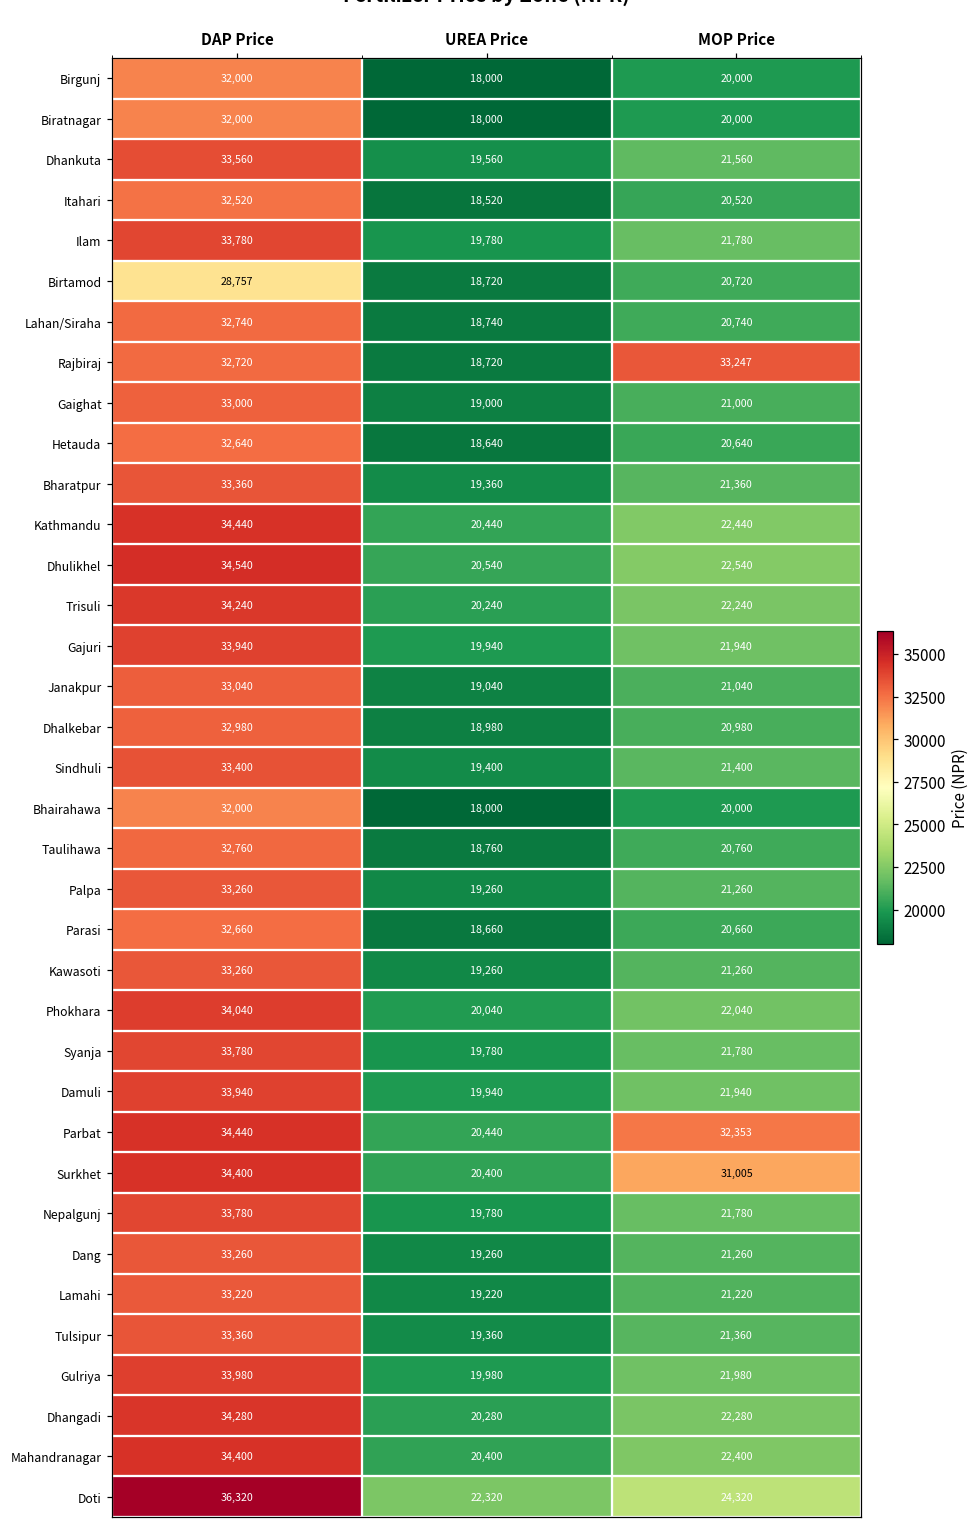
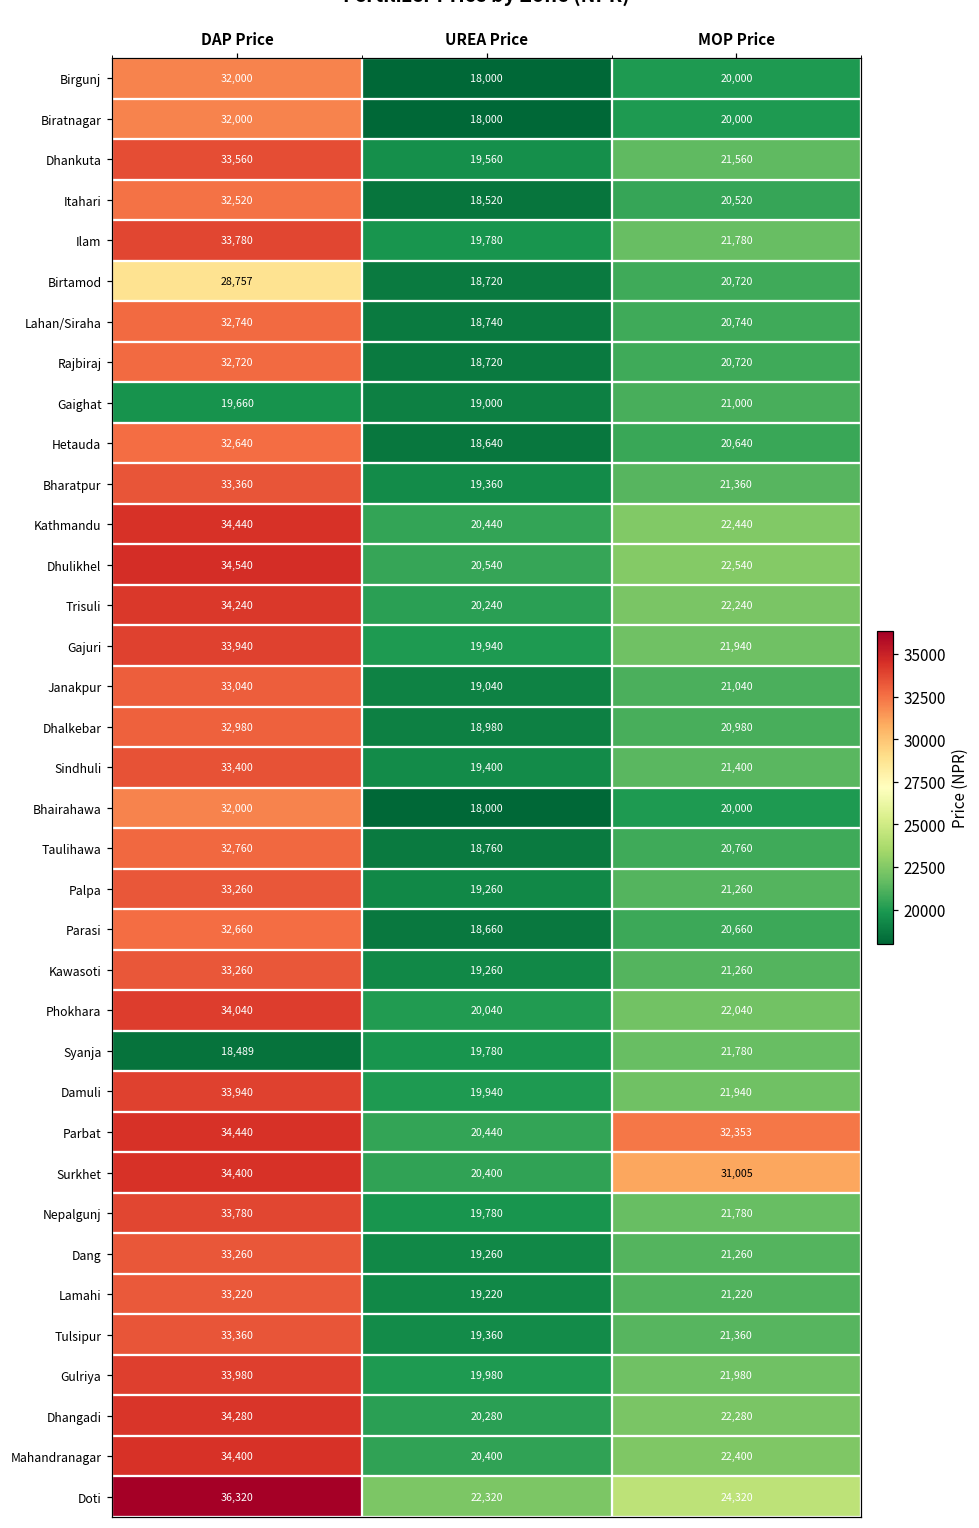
  {
    "Birgunj": {
      "DAP Price": "32,000",
      "UREA Price": "18,000",
      "MOP Price": "20,000"
    },
    "Biratnagar": {
      "DAP Price": "32,000",
      "UREA Price": "18,000",
      "MOP Price": "20,000"
    },
    "Dhankuta": {
      "DAP Price": "33,560",
      "UREA Price": "19,560",
      "MOP Price": "21,560"
    },
    "Itahari": {
      "DAP Price": "32,520",
      "UREA Price": "18,520",
      "MOP Price": "20,520"
    },
    "Ilam": {
      "DAP Price": "33,780",
      "UREA Price": "19,780",
      "MOP Price": "21,780"
    },
    "Birtamod": {
      "DAP Price": "28,757",
      "UREA Price": "18,720",
      "MOP Price": "20,720"
    },
    "Lahan/Siraha": {
      "DAP Price": "32,740",
      "UREA Price": "18,740",
      "MOP Price": "20,740"
    },
    "Rajbiraj": {
      "DAP Price": "32,720",
      "UREA Price": "18,720",
-     "MOP Price": "33,247"
+     "MOP Price": "20,720"
    },
    "Gaighat": {
-     "DAP Price": "33,000",
+     "DAP Price": "19,660",
      "UREA Price": "19,000",
      "MOP Price": "21,000"
    },
    "Hetauda": {
      "DAP Price": "32,640",
      "UREA Price": "18,640",
      "MOP Price": "20,640"
    },
    "Bharatpur": {
      "DAP Price": "33,360",
      "UREA Price": "19,360",
      "MOP Price": "21,360"
    },
    "Kathmandu": {
      "DAP Price": "34,440",
      "UREA Price": "20,440",
      "MOP Price": "22,440"
    },
    "Dhulikhel": {
      "DAP Price": "34,540",
      "UREA Price": "20,540",
      "MOP Price": "22,540"
    },
    "Trisuli": {
      "DAP Price": "34,240",
      "UREA Price": "20,240",
      "MOP Price": "22,240"
    },
    "Gajuri": {
      "DAP Price": "33,940",
      "UREA Price": "19,940",
      "MOP Price": "21,940"
    },
    "Janakpur": {
      "DAP Price": "33,040",
      "UREA Price": "19,040",
      "MOP Price": "21,040"
    },
    "Dhalkebar": {
      "DAP Price": "32,980",
      "UREA Price": "18,980",
      "MOP Price": "20,980"
    },
    "Sindhuli": {
      "DAP Price": "33,400",
      "UREA Price": "19,400",
      "MOP Price": "21,400"
    },
    "Bhairahawa": {
      "DAP Price": "32,000",
      "UREA Price": "18,000",
      "MOP Price": "20,000"
    },
    "Taulihawa": {
      "DAP Price": "32,760",
      "UREA Price": "18,760",
      "MOP Price": "20,760"
    },
    "Palpa": {
      "DAP Price": "33,260",
      "UREA Price": "19,260",
      "MOP Price": "21,260"
    },
    "Parasi": {
      "DAP Price": "32,660",
      "UREA Price": "18,660",
      "MOP Price": "20,660"
    },
    "Kawasoti": {
      "DAP Price": "33,260",
      "UREA Price": "19,260",
      "MOP Price": "21,260"
    },
    "Phokhara": {
      "DAP Price": "34,040",
      "UREA Price": "20,040",
      "MOP Price": "22,040"
    },
    "Syanja": {
-     "DAP Price": "33,780",
+     "DAP Price": "18,489",
      "UREA Price": "19,780",
      "MOP Price": "21,780"
    },
    "Damuli": {
      "DAP Price": "33,940",
      "UREA Price": "19,940",
      "MOP Price": "21,940"
    },
    "Parbat": {
      "DAP Price": "34,440",
      "UREA Price": "20,440",
      "MOP Price": "32,353"
    },
    "Surkhet": {
      "DAP Price": "34,400",
      "UREA Price": "20,400",
      "MOP Price": "31,005"
    },
    "Nepalgunj": {
      "DAP Price": "33,780",
      "UREA Price": "19,780",
      "MOP Price": "21,780"
    },
    "Dang": {
      "DAP Price": "33,260",
      "UREA Price": "19,260",
      "MOP Price": "21,260"
    },
    "Lamahi": {
      "DAP Price": "33,220",
      "UREA Price": "19,220",
      "MOP Price": "21,220"
    },
    "Tulsipur": {
      "DAP Price": "33,360",
      "UREA Price": "19,360",
      "MOP Price": "21,360"
    },
    "Gulriya": {
      "DAP Price": "33,980",
      "UREA Price": "19,980",
      "MOP Price": "21,980"
    },
    "Dhangadi": {
      "DAP Price": "34,280",
      "UREA Price": "20,280",
      "MOP Price": "22,280"
    },
    "Mahandranagar": {
      "DAP Price": "34,400",
      "UREA Price": "20,400",
      "MOP Price": "22,400"
    },
    "Doti": {
      "DAP Price": "36,320",
      "UREA Price": "22,320",
      "MOP Price": "24,320"
    }
  }
